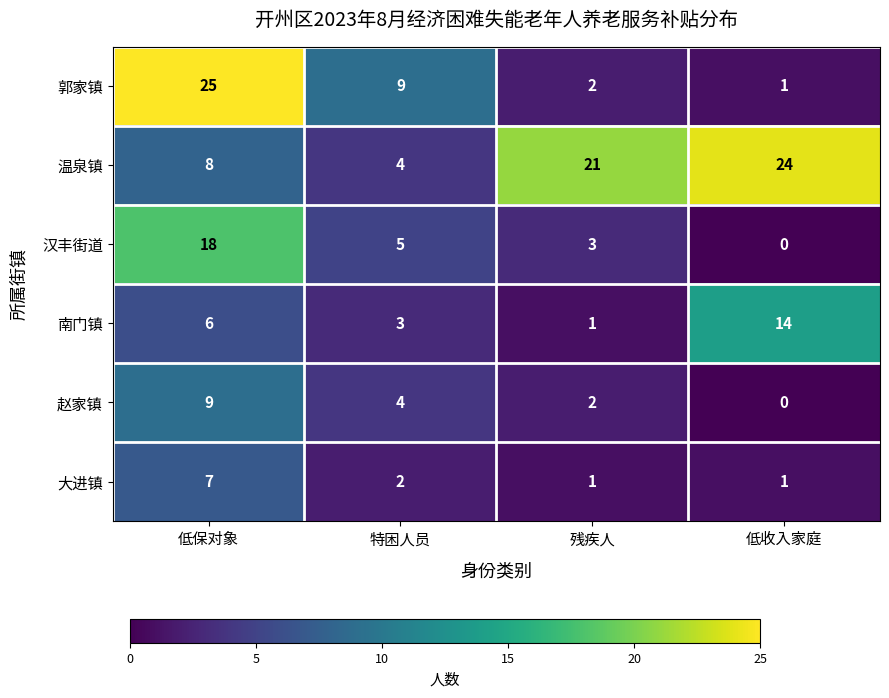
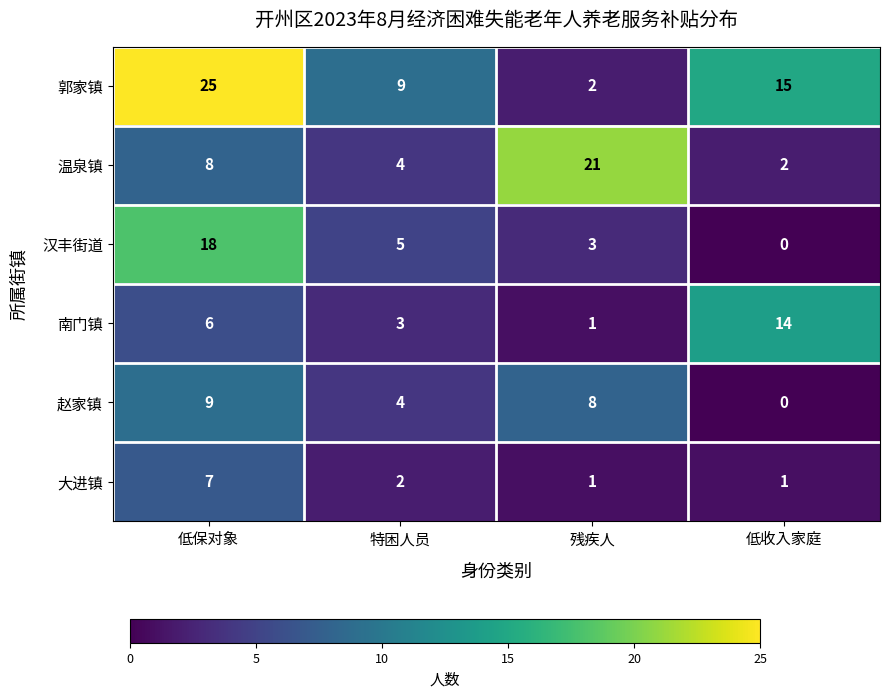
  {
    "郭家镇": {
      "低保对象": 25,
      "特困人员": 9,
      "残疾人": 2,
-     "低收入家庭": 1
+     "低收入家庭": 15
    },
    "温泉镇": {
      "低保对象": 8,
      "特困人员": 4,
      "残疾人": 21,
-     "低收入家庭": 24
+     "低收入家庭": 2
    },
    "汉丰街道": {
      "低保对象": 18,
      "特困人员": 5,
      "残疾人": 3,
      "低收入家庭": 0
    },
    "南门镇": {
      "低保对象": 6,
      "特困人员": 3,
      "残疾人": 1,
      "低收入家庭": 14
    },
    "赵家镇": {
      "低保对象": 9,
      "特困人员": 4,
-     "残疾人": 2,
+     "残疾人": 8,
      "低收入家庭": 0
    },
    "大进镇": {
      "低保对象": 7,
      "特困人员": 2,
      "残疾人": 1,
      "低收入家庭": 1
    }
  }
